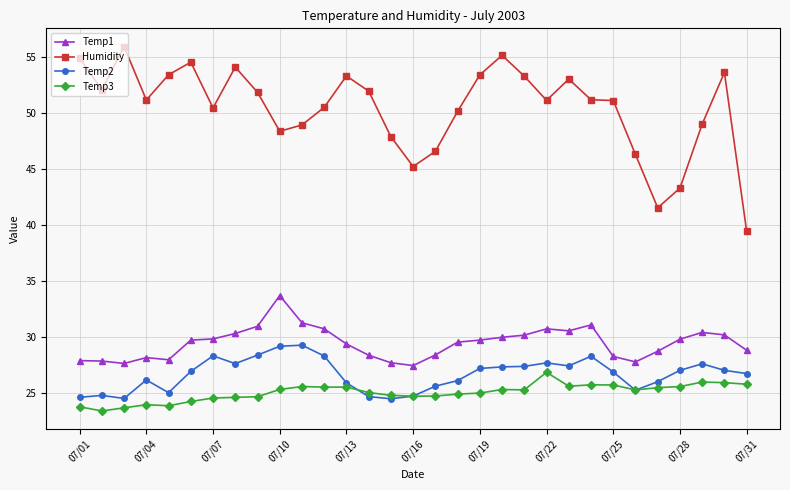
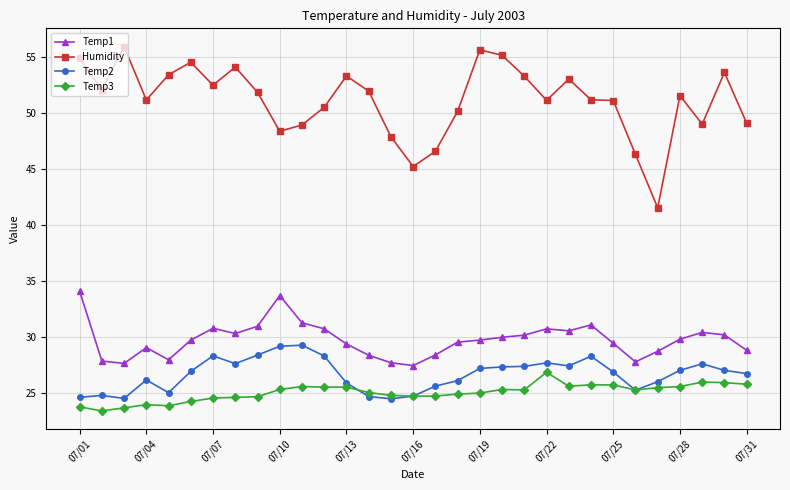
  {
    "Temp1": {
-     "07/01": 27.9,
-     "07/04": 28.1,
-     "07/07": 29.8,
+     "07/01": 34.1,
+     "07/04": 29.0,
+     "07/07": 30.8,
      "07/10": 33.7,
      "07/13": 29.4,
      "07/16": 27.4,
      "07/19": 29.7,
      "07/22": 30.7,
-     "07/25": 28.2,
+     "07/25": 29.4,
      "07/28": 29.8,
      "07/31": 28.8
    },
    "Humidity": {
      "07/04": 51.1,
-     "07/07": 50.4,
+     "07/07": 52.5,
      "07/10": 48.3,
      "07/13": 53.3,
      "07/16": 45.2,
-     "07/19": 53.4,
+     "07/19": 55.6,
      "07/22": 51.1,
      "07/25": 51.1,
-     "07/28": 43.3,
-     "07/31": 39.4
+     "07/28": 51.5,
+     "07/31": 49.1
    },
    "Temp2": {
      "07/01": 24.6,
      "07/04": 26.1,
      "07/07": 28.3,
      "07/10": 29.2,
      "07/13": 25.9,
      "07/19": 27.2,
      "07/22": 27.7,
      "07/25": 26.9,
      "07/28": 27.0,
      "07/31": 26.7
    },
    "Temp3": {
      "07/01": 23.7,
      "07/04": 23.9,
      "07/07": 24.5,
      "07/10": 25.3,
      "07/13": 25.5,
      "07/19": 25.0,
      "07/22": 26.8,
      "07/25": 25.7,
      "07/28": 25.6,
      "07/31": 25.8
    }
  }
